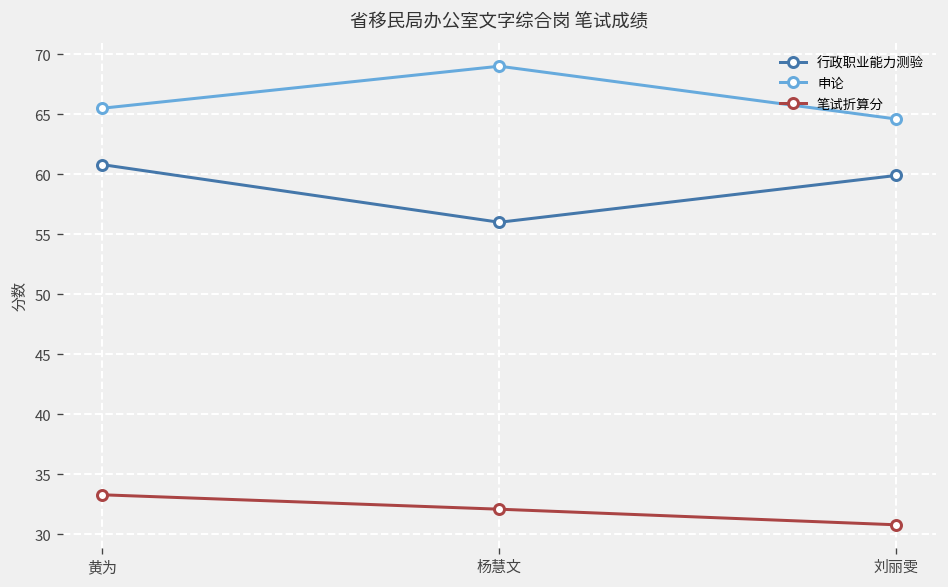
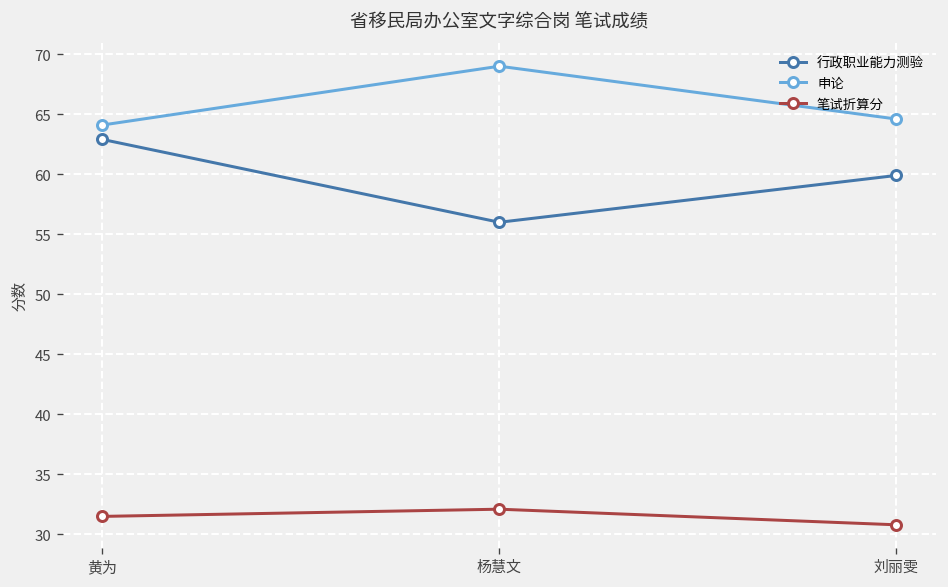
  {
    "行政职业能力测验": {
-     "黄为": 60.8,
+     "黄为": 62.9,
      "杨慧文": 56.0,
      "刘丽雯": 59.9
    },
    "申论": {
-     "黄为": 65.5,
+     "黄为": 64.1,
      "杨慧文": 69.0,
      "刘丽雯": 64.6
    },
    "笔试折算分": {
-     "黄为": 33.3,
+     "黄为": 31.5,
      "杨慧文": 32.1,
      "刘丽雯": 30.8
    }
  }
